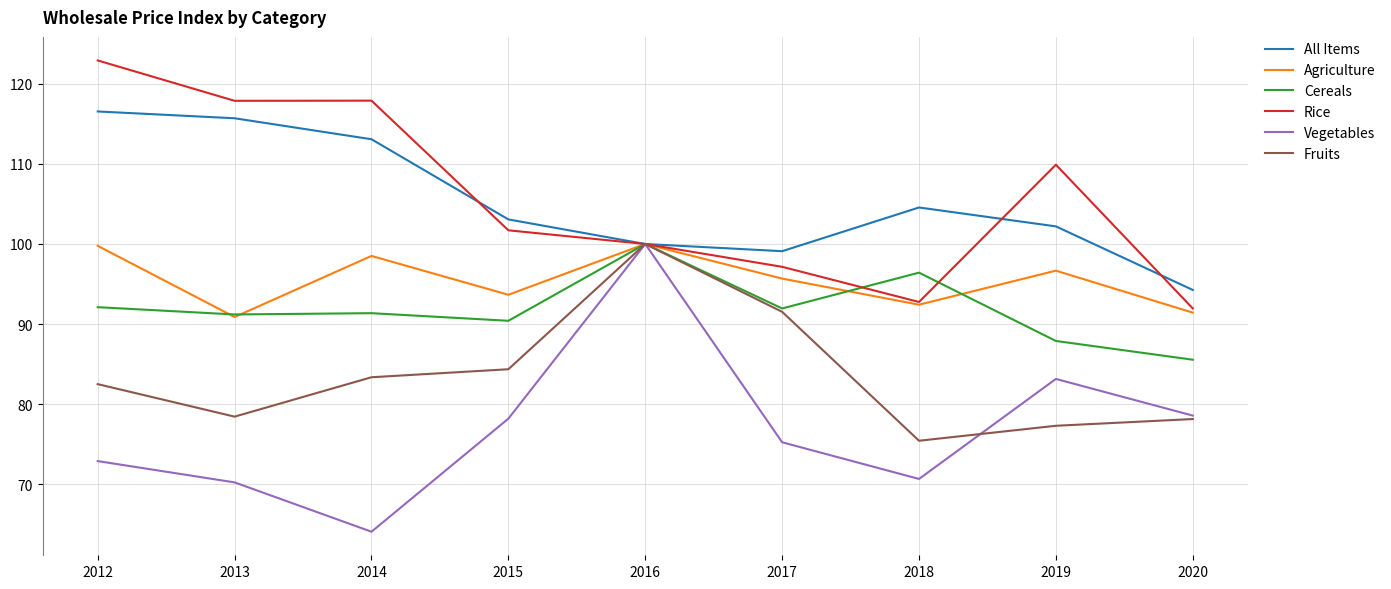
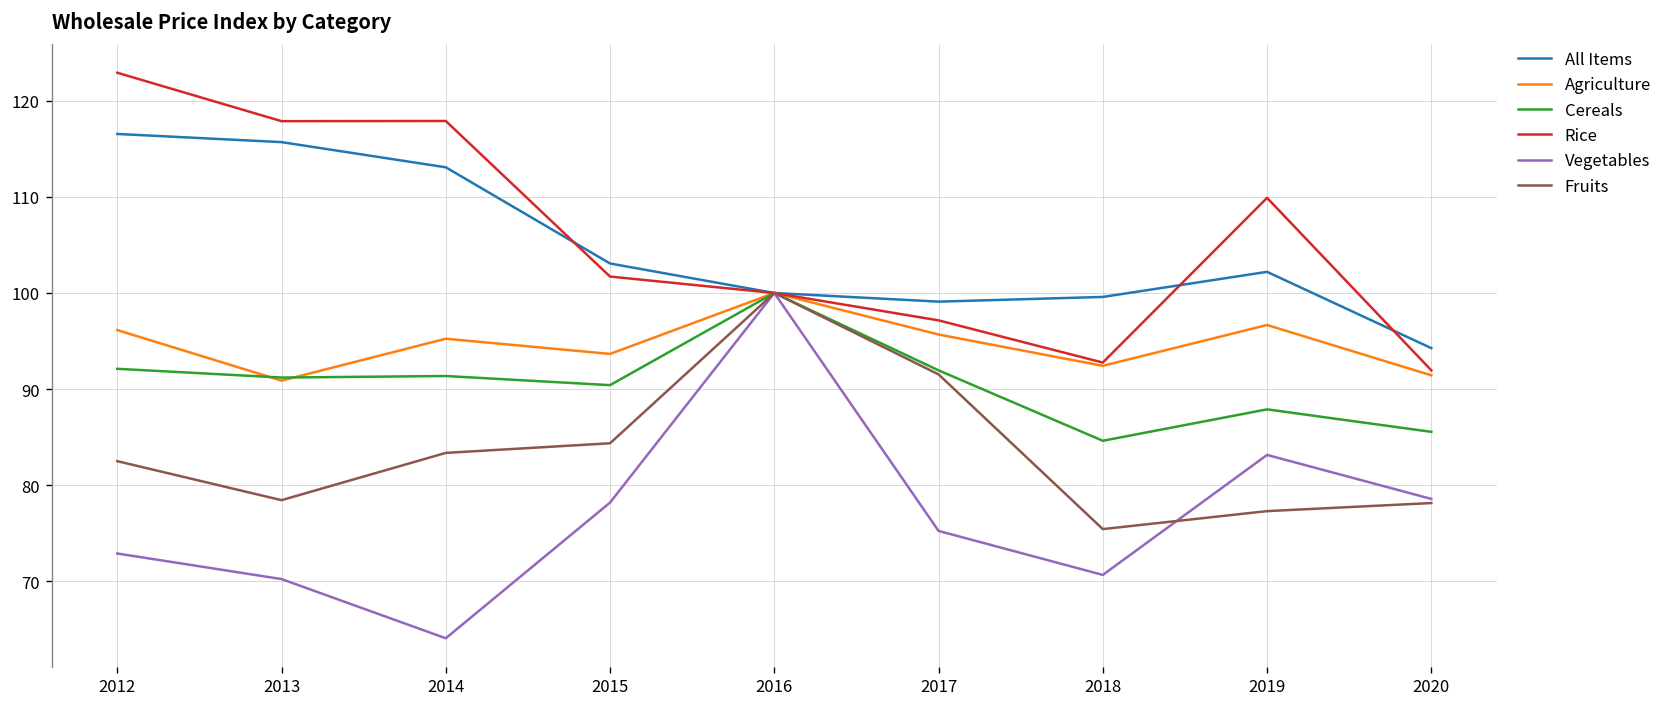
  {
    "All Items": {
      "2012": 117,
      "2013": 116,
      "2014": 113,
      "2015": 103,
      "2017": 99,
-     "2018": 105,
+     "2018": 100,
      "2019": 102,
      "2020": 94
    },
    "Agriculture": {
-     "2012": 100,
-     "2014": 99,
+     "2012": 96,
+     "2014": 95,
      "2015": 94,
      "2017": 96,
      "2018": 92,
      "2019": 97,
      "2020": 91
    },
    "Cereals": {
      "2012": 92,
      "2014": 91,
      "2015": 90,
      "2017": 92,
-     "2018": 96,
+     "2018": 85,
      "2019": 88,
      "2020": 86
    },
    "Rice": {
      "2012": 123,
      "2013": 118,
      "2014": 118,
      "2015": 102,
      "2017": 97,
      "2018": 93,
      "2019": 110,
      "2020": 92
    },
    "Vegetables": {
      "2012": 73,
      "2013": 70,
      "2014": 64,
      "2015": 78,
      "2017": 75,
      "2018": 71,
      "2019": 83,
      "2020": 79
    },
    "Fruits": {
      "2012": 83,
      "2013": 78,
      "2014": 83,
      "2015": 84,
      "2017": 92,
      "2018": 75,
      "2019": 77,
      "2020": 78
    }
  }
